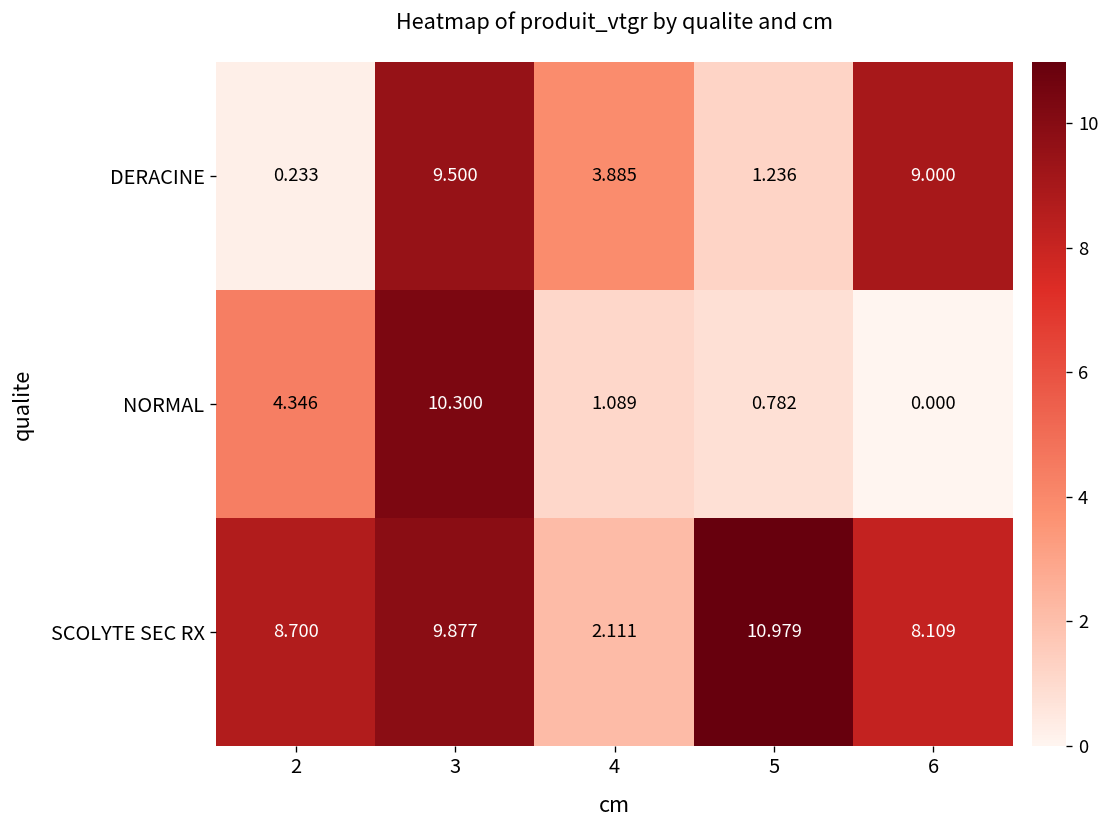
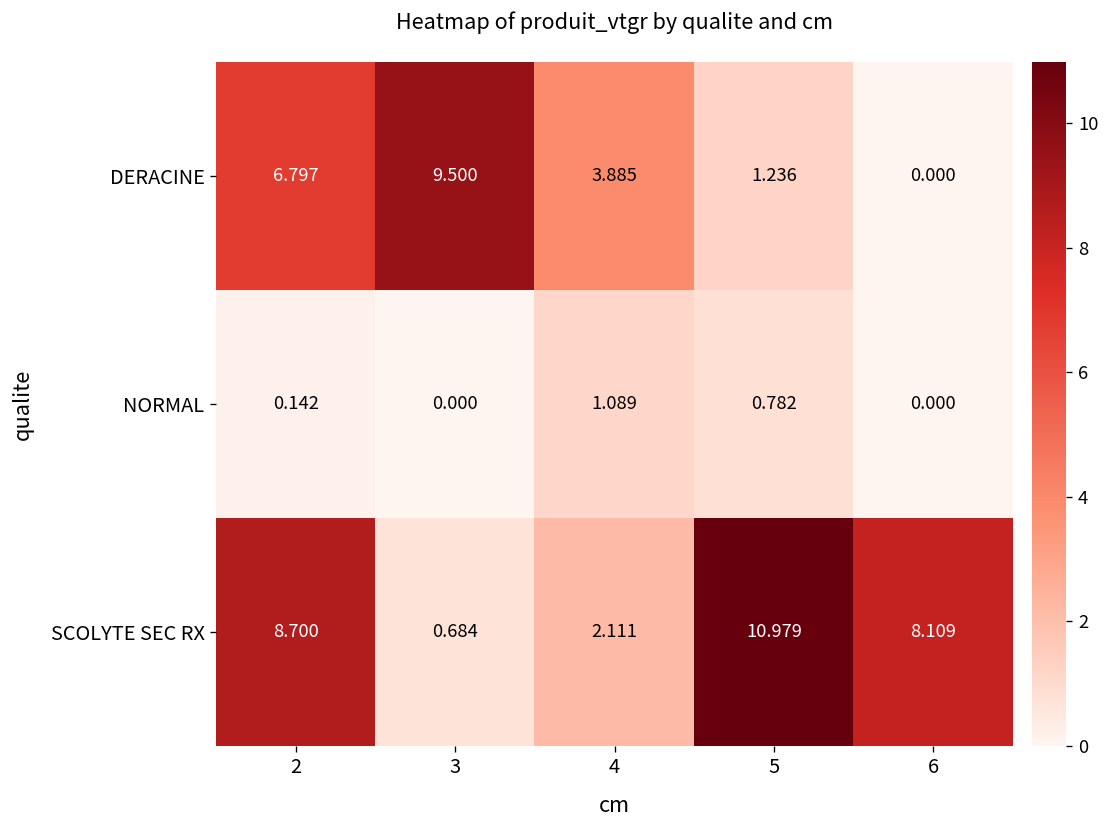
  {
    "DERACINE": {
-     "2": 0.233,
+     "2": 6.797,
      "3": 9.500,
      "4": 3.885,
      "5": 1.236,
-     "6": 9.000
+     "6": 0.000
    },
    "NORMAL": {
-     "2": 4.346,
-     "3": 10.300,
+     "2": 0.142,
+     "3": 0.000,
      "4": 1.089,
      "5": 0.782,
      "6": 0.000
    },
    "SCOLYTE SEC RX": {
      "2": 8.700,
-     "3": 9.877,
+     "3": 0.684,
      "4": 2.111,
      "5": 10.979,
      "6": 8.109
    }
  }
